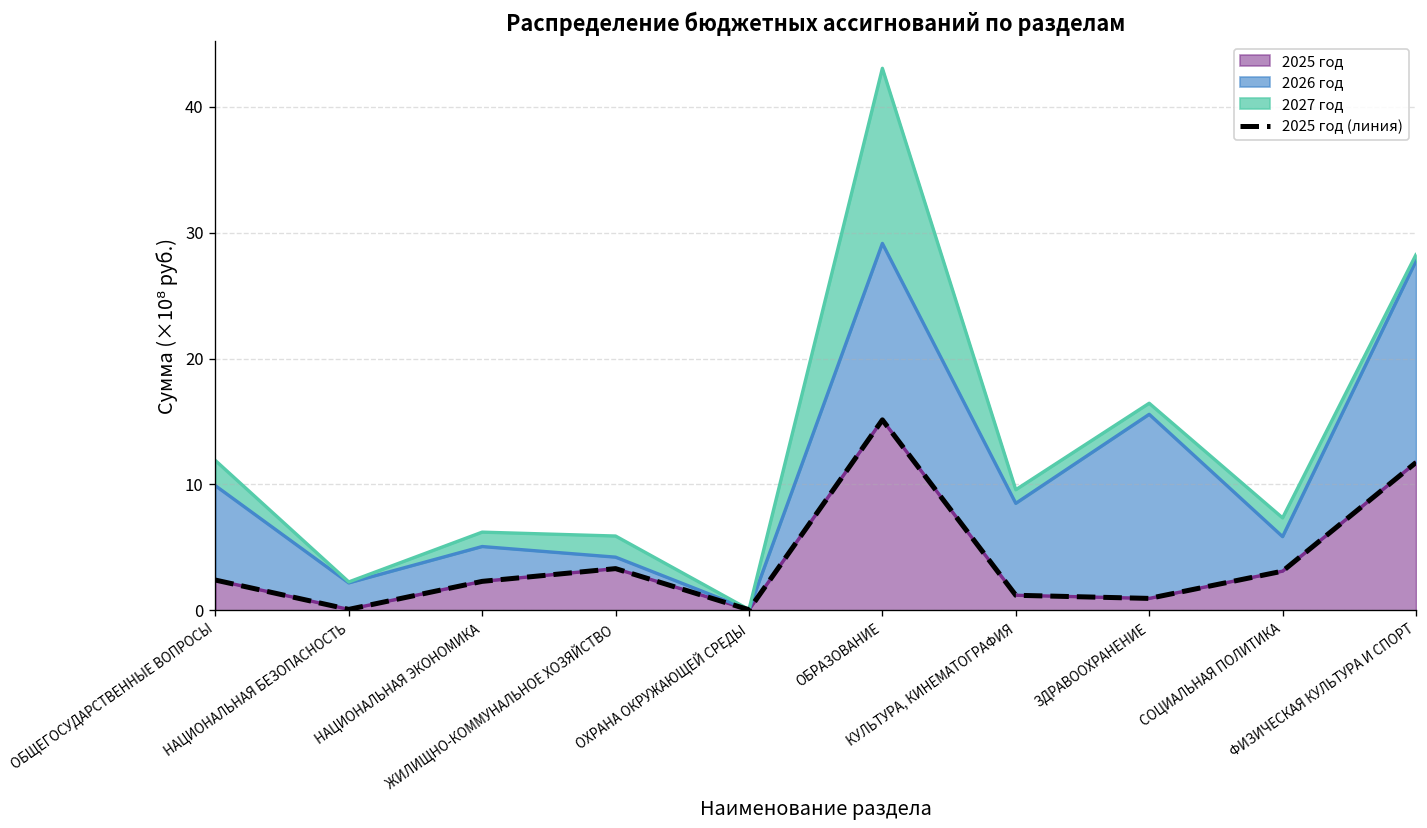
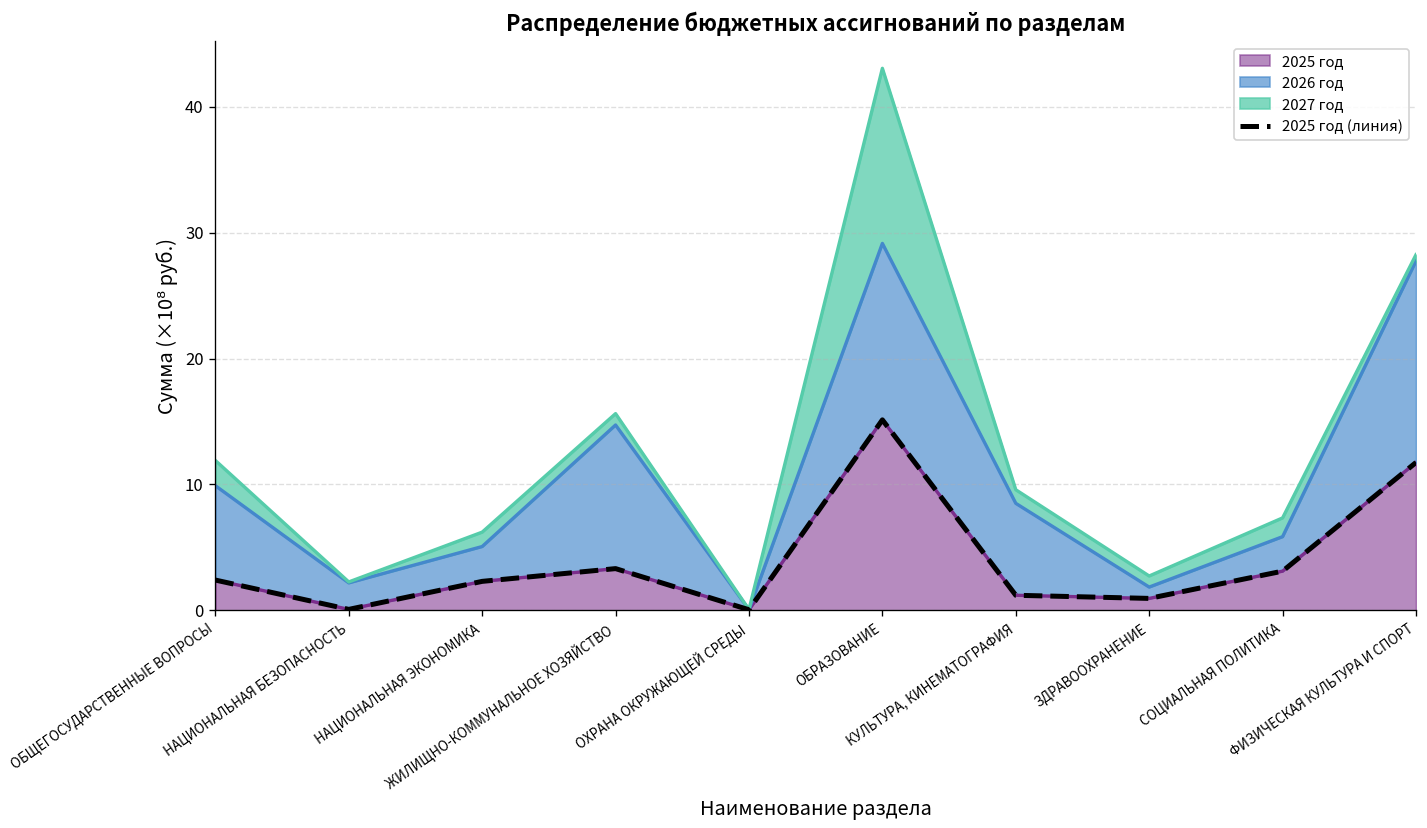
  {
    "2025 год": {
      "ОБЩЕГОСУДАРСТВЕННЫЕ ВОПРОСЫ": 2.4,
      "НАЦИОНАЛЬНАЯ БЕЗОПАСНОСТЬ": 0.1,
      "НАЦИОНАЛЬНАЯ ЭКОНОМИКА": 2.3,
      "ЖИЛИЩНО-КОММУНАЛЬНОЕ ХОЗЯЙСТВО": 3.3,
      "ОБРАЗОВАНИЕ": 15.1,
      "КУЛЬТУРА, КИНЕМАТОГРАФИЯ": 1.2,
      "ЗДРАВООХРАНЕНИЕ": 1.0,
      "СОЦИАЛЬНАЯ ПОЛИТИКА": 3.1,
      "ФИЗИЧЕСКАЯ КУЛЬТУРА И СПОРТ": 11.7
    },
    "2026 год": {
      "ОБЩЕГОСУДАРСТВЕННЫЕ ВОПРОСЫ": 7.5,
      "НАЦИОНАЛЬНАЯ ЭКОНОМИКА": 2.8,
-     "ЖИЛИЩНО-КОММУНАЛЬНОЕ ХОЗЯЙСТВО": 0.9,
+     "ЖИЛИЩНО-КОММУНАЛЬНОЕ ХОЗЯЙСТВО": 11.4,
      "ОБРАЗОВАНИЕ": 14.0,
      "КУЛЬТУРА, КИНЕМАТОГРАФИЯ": 7.3,
-     "ЗДРАВООХРАНЕНИЕ": 14.6,
+     "ЗДРАВООХРАНЕНИЕ": 0.9,
      "СОЦИАЛЬНАЯ ПОЛИТИКА": 2.7,
      "ФИЗИЧЕСКАЯ КУЛЬТУРА И СПОРТ": 16.0
    },
    "2027 год": {
      "ОБЩЕГОСУДАРСТВЕННЫЕ ВОПРОСЫ": 2.0,
      "НАЦИОНАЛЬНАЯ ЭКОНОМИКА": 1.1,
-     "ЖИЛИЩНО-КОММУНАЛЬНОЕ ХОЗЯЙСТВО": 1.7,
+     "ЖИЛИЩНО-КОММУНАЛЬНОЕ ХОЗЯЙСТВО": 0.9,
      "ОБРАЗОВАНИЕ": 13.9,
      "КУЛЬТУРА, КИНЕМАТОГРАФИЯ": 1.1,
      "ЗДРАВООХРАНЕНИЕ": 0.9,
      "СОЦИАЛЬНАЯ ПОЛИТИКА": 1.5,
      "ФИЗИЧЕСКАЯ КУЛЬТУРА И СПОРТ": 0.5
    }
  }
